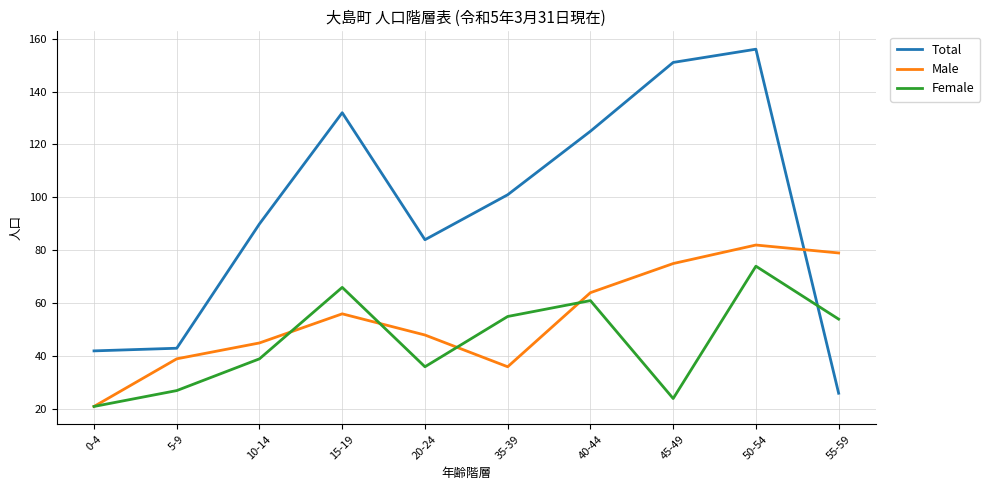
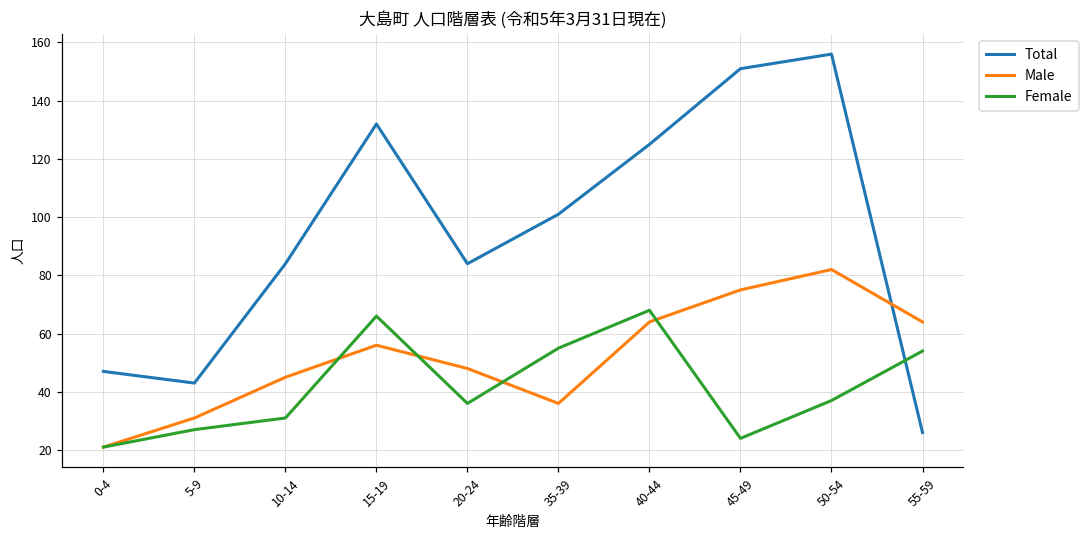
  {
    "Total": {
-     "0-4": 42,
+     "0-4": 47,
      "5-9": 43,
-     "10-14": 90,
+     "10-14": 84,
      "15-19": 132,
      "20-24": 84,
      "35-39": 101,
      "40-44": 125,
      "45-49": 151,
      "50-54": 156,
      "55-59": 26
    },
    "Male": {
-     "5-9": 39,
+     "5-9": 31,
      "10-14": 45,
      "15-19": 56,
      "20-24": 48,
      "35-39": 36,
      "40-44": 64,
      "45-49": 75,
      "50-54": 82,
-     "55-59": 79
+     "55-59": 64
    },
    "Female": {
      "5-9": 27,
-     "10-14": 39,
+     "10-14": 31,
      "15-19": 66,
      "20-24": 36,
      "35-39": 55,
-     "40-44": 61,
+     "40-44": 68,
      "45-49": 24,
-     "50-54": 74,
+     "50-54": 37,
      "55-59": 54
    }
  }
